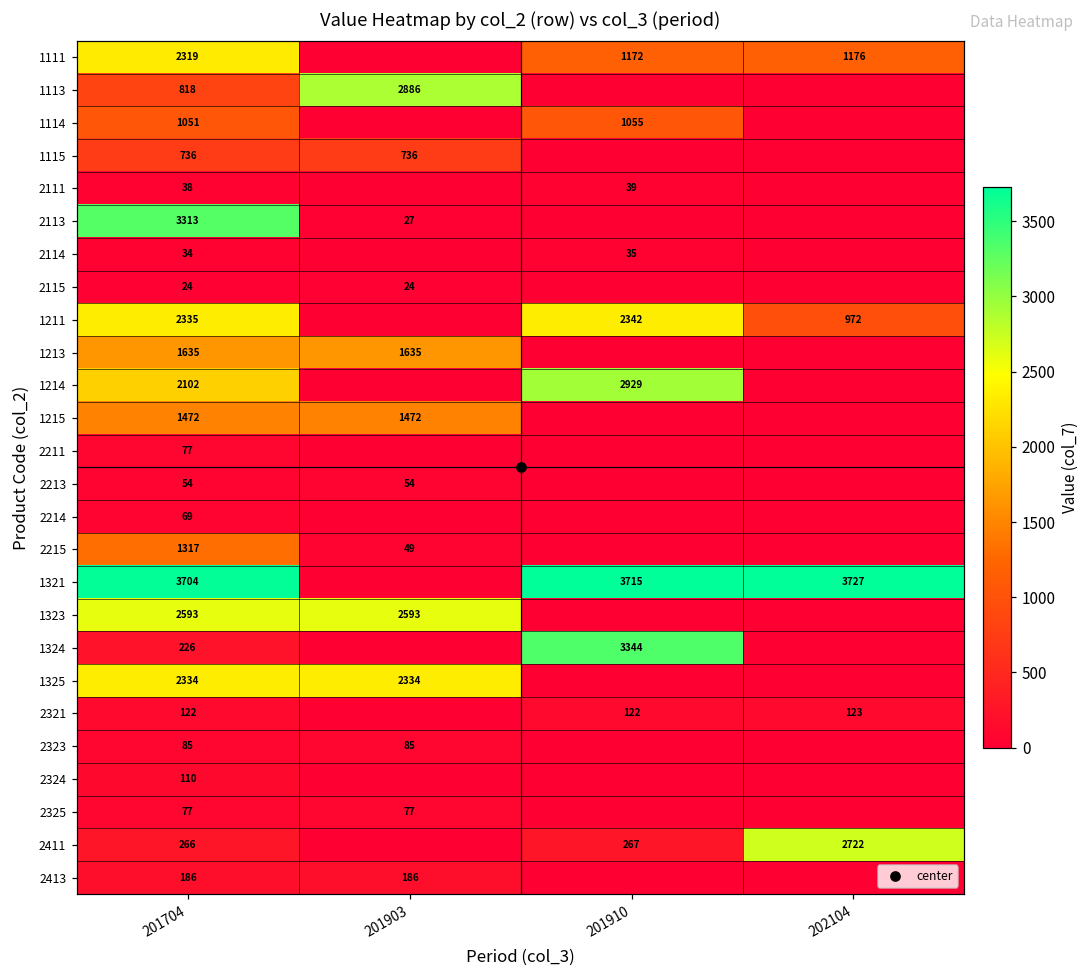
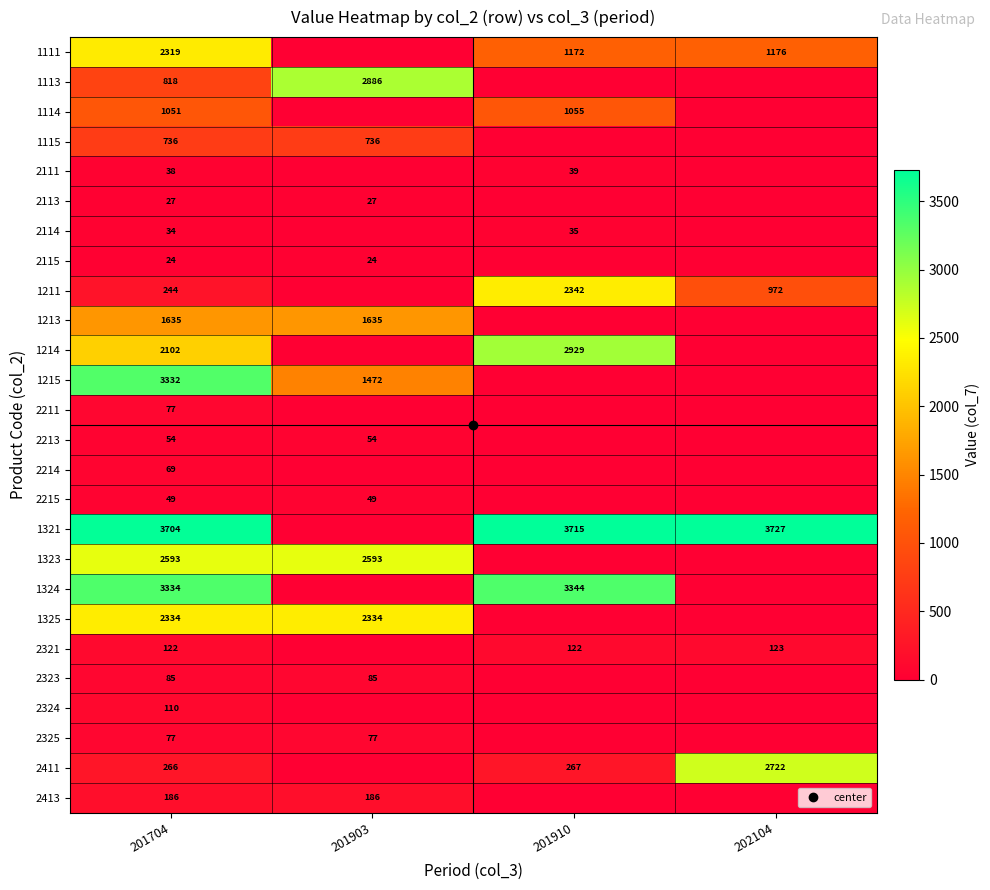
  {
    "1111": {
      "201704": 2319,
      "201910": 1172,
      "202104": 1176
    },
    "1113": {
      "201704": 818,
      "201903": 2886
    },
    "1114": {
      "201704": 1051,
      "201910": 1055
    },
    "1115": {
      "201704": 736,
      "201903": 736
    },
    "2111": {
      "201704": 38,
      "201910": 39
    },
    "2113": {
-     "201704": 3313,
+     "201704": 27,
      "201903": 27
    },
    "2114": {
      "201704": 34,
      "201910": 35
    },
    "2115": {
      "201704": 24,
      "201903": 24
    },
    "1211": {
-     "201704": 2335,
+     "201704": 244,
      "201910": 2342,
      "202104": 972
    },
    "1213": {
      "201704": 1635,
      "201903": 1635
    },
    "1214": {
      "201704": 2102,
      "201910": 2929
    },
    "1215": {
-     "201704": 1472,
+     "201704": 3332,
      "201903": 1472
    },
    "2211": {
      "201704": 77
    },
    "2213": {
      "201704": 54,
      "201903": 54
    },
    "2214": {
      "201704": 69
    },
    "2215": {
-     "201704": 1317,
+     "201704": 49,
      "201903": 49
    },
    "1321": {
      "201704": 3704,
      "201910": 3715,
      "202104": 3727
    },
    "1323": {
      "201704": 2593,
      "201903": 2593
    },
    "1324": {
-     "201704": 226,
+     "201704": 3334,
      "201910": 3344
    },
    "1325": {
      "201704": 2334,
      "201903": 2334
    },
    "2321": {
      "201704": 122,
      "201910": 122,
      "202104": 123
    },
    "2323": {
      "201704": 85,
      "201903": 85
    },
    "2324": {
      "201704": 110
    },
    "2325": {
      "201704": 77,
      "201903": 77
    },
    "2411": {
      "201704": 266,
      "201910": 267,
      "202104": 2722
    },
    "2413": {
      "201704": 186,
      "201903": 186
    }
  }
